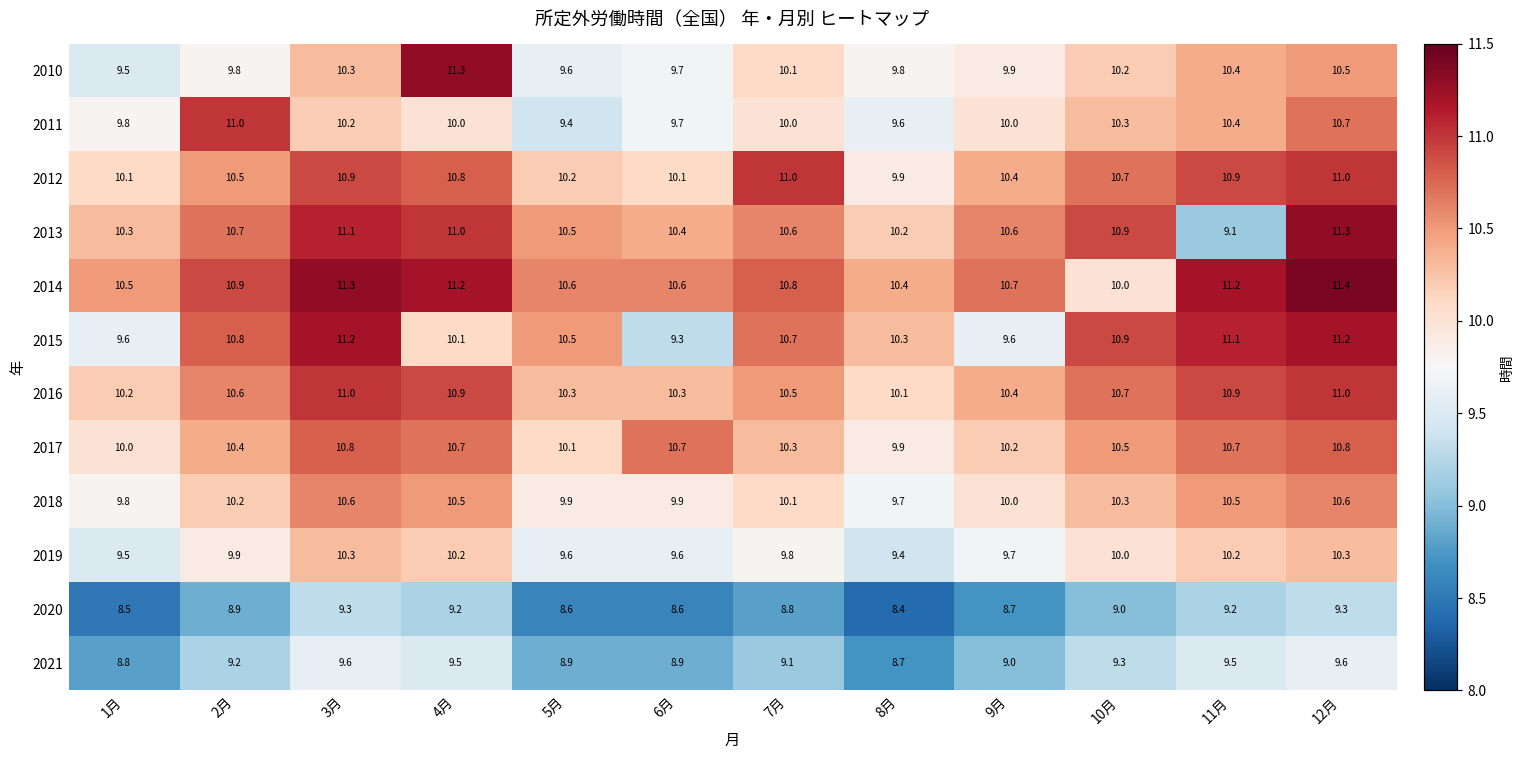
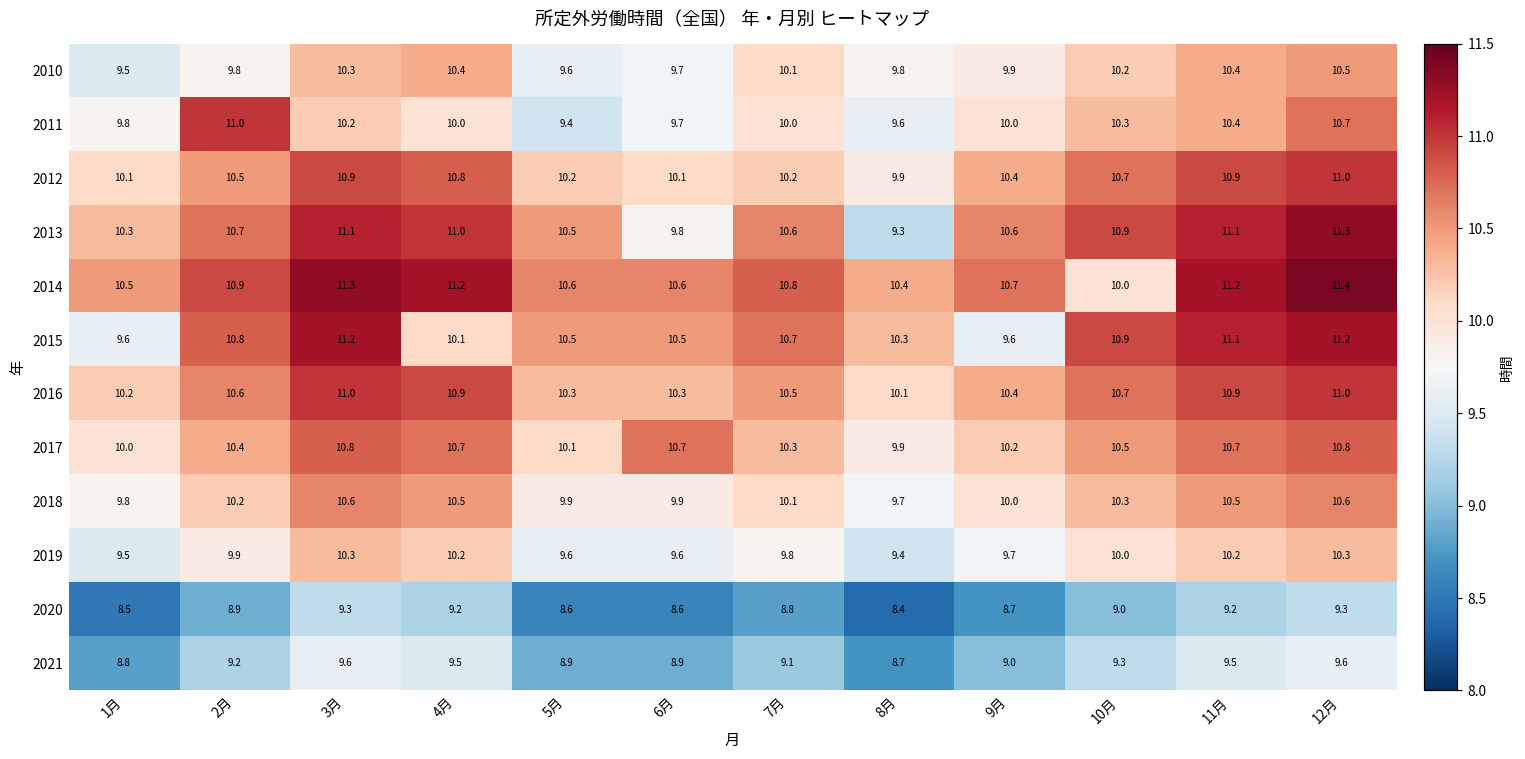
  {
    "2010": {
      "1月": 9.5,
      "2月": 9.8,
      "3月": 10.3,
-     "4月": 11.3,
+     "4月": 10.4,
      "5月": 9.6,
      "6月": 9.7,
      "7月": 10.1,
      "8月": 9.8,
      "9月": 9.9,
      "10月": 10.2,
      "11月": 10.4,
      "12月": 10.5
    },
    "2011": {
      "1月": 9.8,
      "2月": 11.0,
      "3月": 10.2,
      "4月": 10.0,
      "5月": 9.4,
      "6月": 9.7,
      "7月": 10.0,
      "8月": 9.6,
      "9月": 10.0,
      "10月": 10.3,
      "11月": 10.4,
      "12月": 10.7
    },
    "2012": {
      "1月": 10.1,
      "2月": 10.5,
      "3月": 10.9,
      "4月": 10.8,
      "5月": 10.2,
      "6月": 10.1,
-     "7月": 11.0,
+     "7月": 10.2,
      "8月": 9.9,
      "9月": 10.4,
      "10月": 10.7,
      "11月": 10.9,
      "12月": 11.0
    },
    "2013": {
      "1月": 10.3,
      "2月": 10.7,
      "3月": 11.1,
      "4月": 11.0,
      "5月": 10.5,
-     "6月": 10.4,
+     "6月": 9.8,
      "7月": 10.6,
-     "8月": 10.2,
+     "8月": 9.3,
      "9月": 10.6,
      "10月": 10.9,
-     "11月": 9.1,
+     "11月": 11.1,
      "12月": 11.3
    },
    "2014": {
      "1月": 10.5,
      "2月": 10.9,
      "3月": 11.3,
      "4月": 11.2,
      "5月": 10.6,
      "6月": 10.6,
      "7月": 10.8,
      "8月": 10.4,
      "9月": 10.7,
      "10月": 10.0,
      "11月": 11.2,
      "12月": 11.4
    },
    "2015": {
      "1月": 9.6,
      "2月": 10.8,
      "3月": 11.2,
      "4月": 10.1,
      "5月": 10.5,
-     "6月": 9.3,
+     "6月": 10.5,
      "7月": 10.7,
      "8月": 10.3,
      "9月": 9.6,
      "10月": 10.9,
      "11月": 11.1,
      "12月": 11.2
    },
    "2016": {
      "1月": 10.2,
      "2月": 10.6,
      "3月": 11.0,
      "4月": 10.9,
      "5月": 10.3,
      "6月": 10.3,
      "7月": 10.5,
      "8月": 10.1,
      "9月": 10.4,
      "10月": 10.7,
      "11月": 10.9,
      "12月": 11.0
    },
    "2017": {
      "1月": 10.0,
      "2月": 10.4,
      "3月": 10.8,
      "4月": 10.7,
      "5月": 10.1,
      "6月": 10.7,
      "7月": 10.3,
      "8月": 9.9,
      "9月": 10.2,
      "10月": 10.5,
      "11月": 10.7,
      "12月": 10.8
    },
    "2018": {
      "1月": 9.8,
      "2月": 10.2,
      "3月": 10.6,
      "4月": 10.5,
      "5月": 9.9,
      "6月": 9.9,
      "7月": 10.1,
      "8月": 9.7,
      "9月": 10.0,
      "10月": 10.3,
      "11月": 10.5,
      "12月": 10.6
    },
    "2019": {
      "1月": 9.5,
      "2月": 9.9,
      "3月": 10.3,
      "4月": 10.2,
      "5月": 9.6,
      "6月": 9.6,
      "7月": 9.8,
      "8月": 9.4,
      "9月": 9.7,
      "10月": 10.0,
      "11月": 10.2,
      "12月": 10.3
    },
    "2020": {
      "1月": 8.5,
      "2月": 8.9,
      "3月": 9.3,
      "4月": 9.2,
      "5月": 8.6,
      "6月": 8.6,
      "7月": 8.8,
      "8月": 8.4,
      "9月": 8.7,
      "10月": 9.0,
      "11月": 9.2,
      "12月": 9.3
    },
    "2021": {
      "1月": 8.8,
      "2月": 9.2,
      "3月": 9.6,
      "4月": 9.5,
      "5月": 8.9,
      "6月": 8.9,
      "7月": 9.1,
      "8月": 8.7,
      "9月": 9.0,
      "10月": 9.3,
      "11月": 9.5,
      "12月": 9.6
    }
  }
